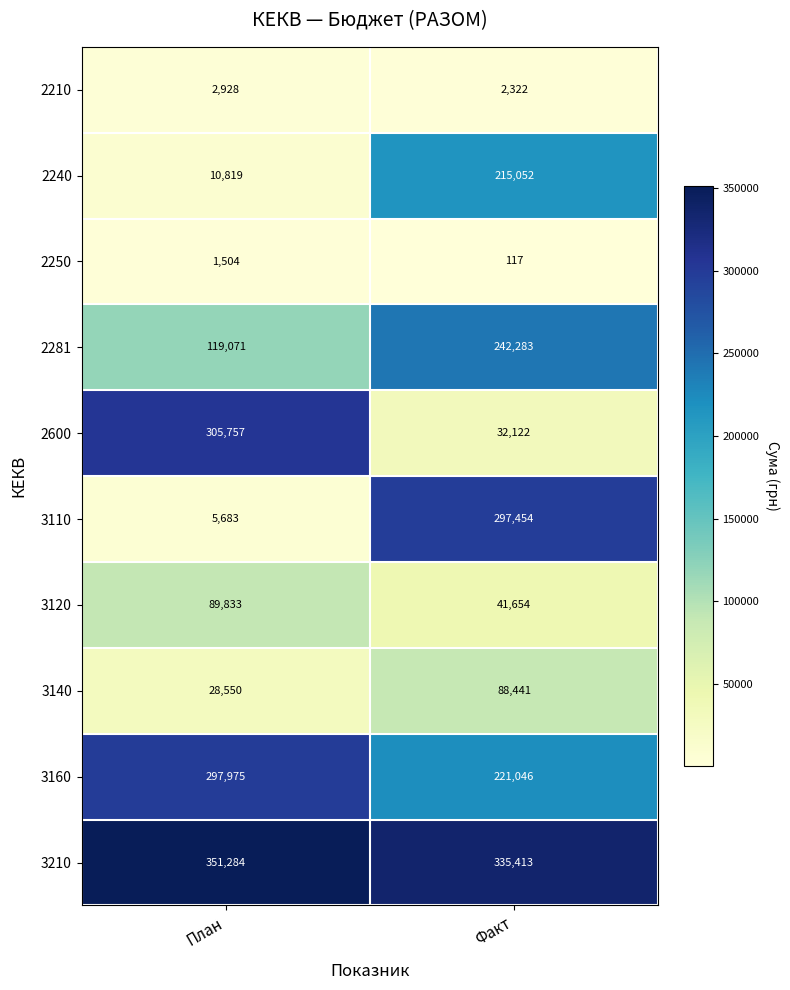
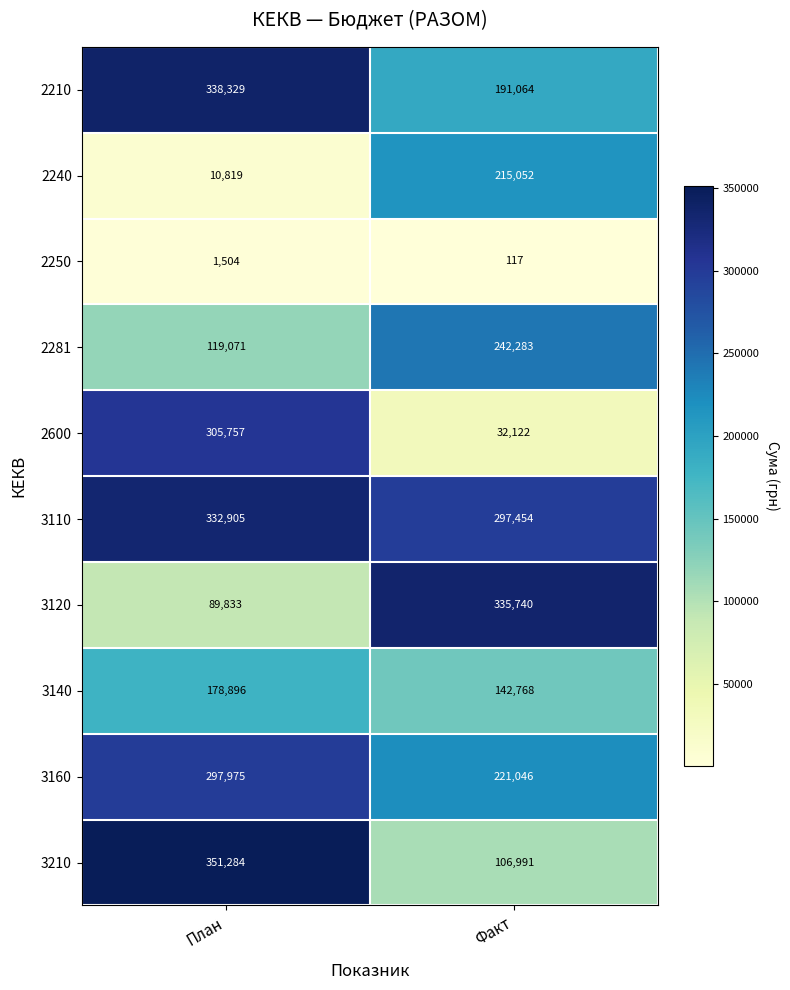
  {
    "2210": {
-     "План": "2,928",
-     "Факт": "2,322"
+     "План": "338,329",
+     "Факт": "191,064"
    },
    "2240": {
      "План": "10,819",
      "Факт": "215,052"
    },
    "2250": {
      "План": "1,504",
      "Факт": "117"
    },
    "2281": {
      "План": "119,071",
      "Факт": "242,283"
    },
    "2600": {
      "План": "305,757",
      "Факт": "32,122"
    },
    "3110": {
-     "План": "5,683",
+     "План": "332,905",
      "Факт": "297,454"
    },
    "3120": {
      "План": "89,833",
-     "Факт": "41,654"
+     "Факт": "335,740"
    },
    "3140": {
-     "План": "28,550",
-     "Факт": "88,441"
+     "План": "178,896",
+     "Факт": "142,768"
    },
    "3160": {
      "План": "297,975",
      "Факт": "221,046"
    },
    "3210": {
      "План": "351,284",
-     "Факт": "335,413"
+     "Факт": "106,991"
    }
  }
